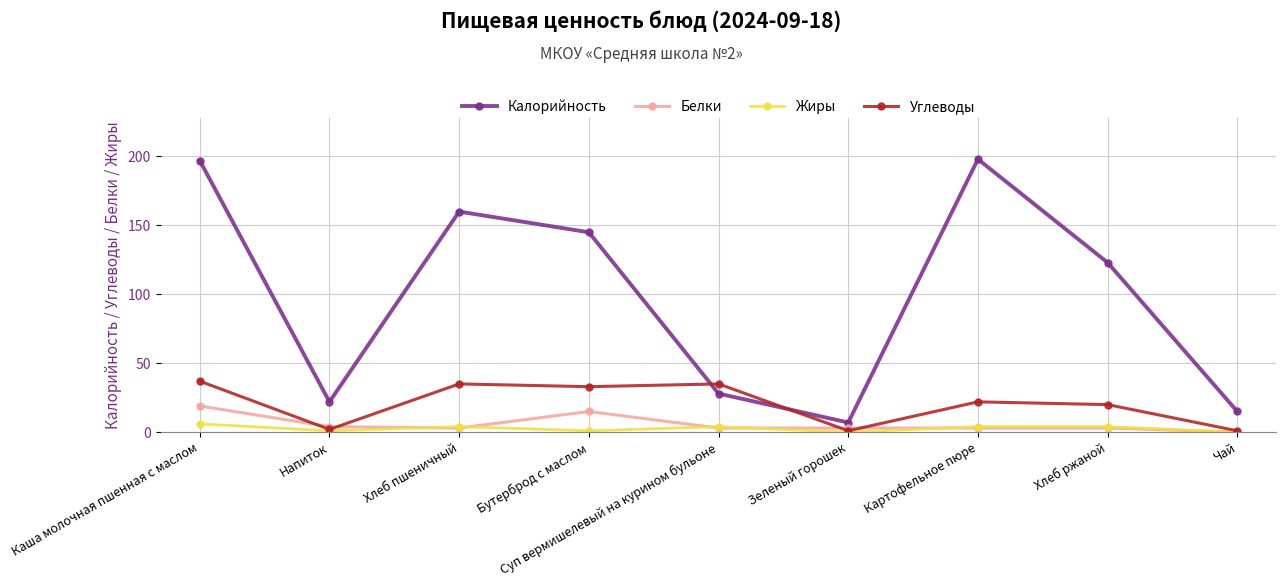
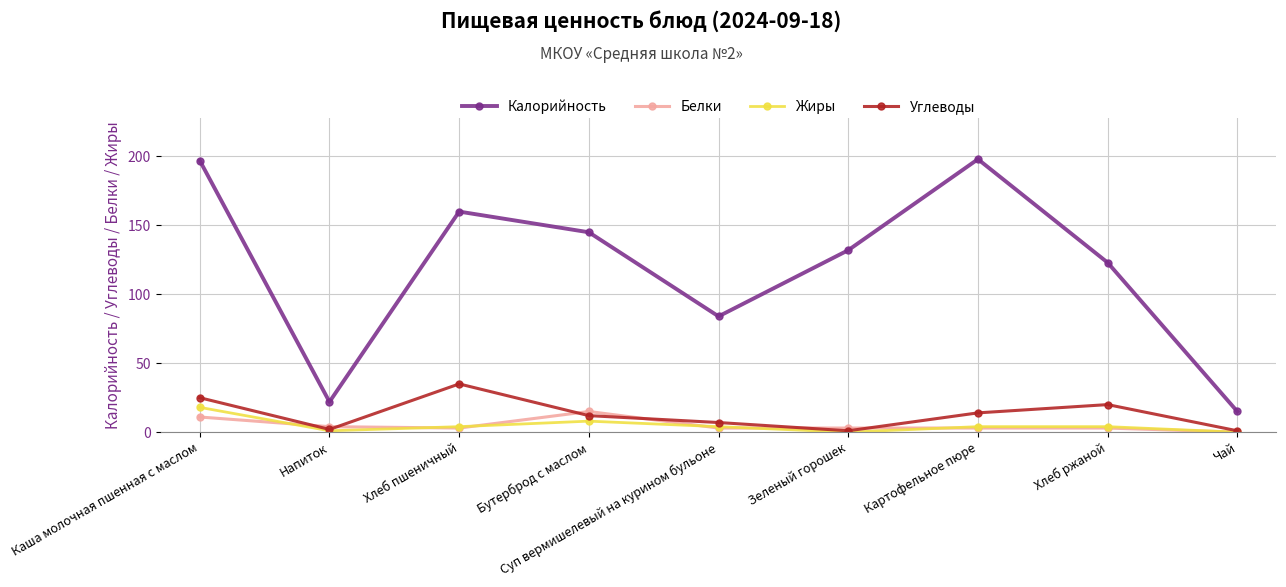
  {
    "Калорийность": {
      "Каша молочная пшенная с маслом": 197,
      "Напиток": 22,
      "Хлеб пшеничный": 160,
      "Бутерброд с маслом": 145,
-     "Суп вермишелевый на курином бульоне": 28,
-     "Зеленый горошек": 7,
+     "Суп вермишелевый на курином бульоне": 84,
+     "Зеленый горошек": 132,
      "Картофельное пюре": 198,
      "Хлеб ржаной": 123,
      "Чай": 15
    },
    "Белки": {
-     "Каша молочная пшенная с маслом": 19,
+     "Каша молочная пшенная с маслом": 11,
      "Напиток": 4,
      "Бутерброд с маслом": 15,
      "Зеленый горошек": 3
    },
    "Жиры": {
-     "Каша молочная пшенная с маслом": 6,
-     "Бутерброд с маслом": 1
+     "Каша молочная пшенная с маслом": 18,
+     "Бутерброд с маслом": 8
    },
    "Углеводы": {
-     "Каша молочная пшенная с маслом": 37,
+     "Каша молочная пшенная с маслом": 25,
      "Хлеб пшеничный": 35,
-     "Бутерброд с маслом": 33,
-     "Суп вермишелевый на курином бульоне": 35,
-     "Картофельное пюре": 22,
+     "Бутерброд с маслом": 12,
+     "Суп вермишелевый на курином бульоне": 7,
+     "Картофельное пюре": 14,
      "Хлеб ржаной": 20
    }
  }
